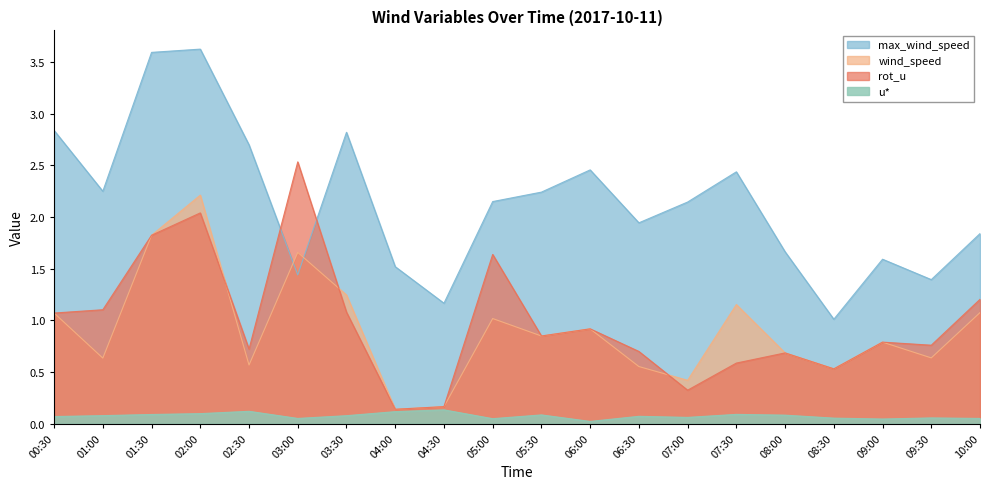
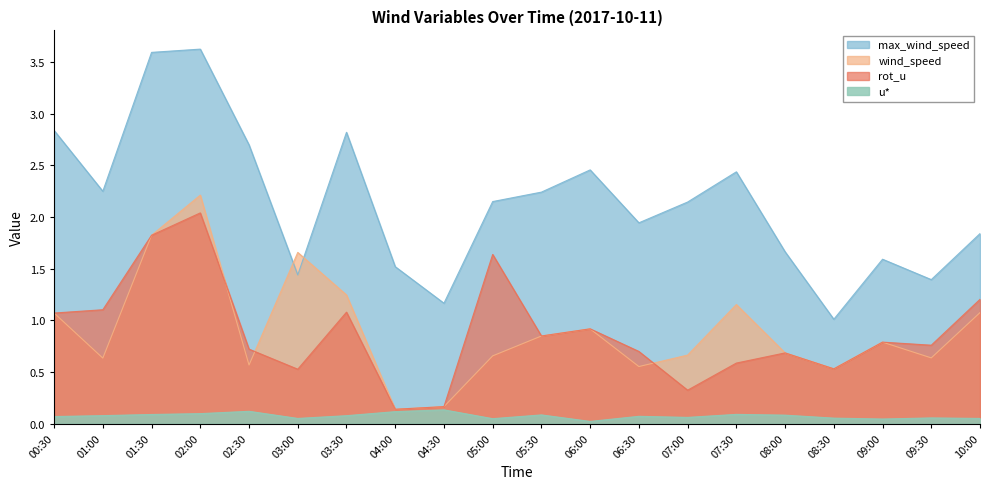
  {
    "wind_speed": {
      "01:00": 0.63,
      "02:00": 2.21,
      "02:30": 0.57,
      "03:00": 1.66,
      "03:30": 1.25,
-     "05:00": 1.02,
+     "05:00": 0.66,
      "06:30": 0.55,
-     "07:00": 0.42,
+     "07:00": 0.66,
      "07:30": 1.15,
      "09:30": 0.64,
      "10:00": 1.07
    },
    "rot_u": {
      "01:00": 1.10,
      "02:00": 2.04,
      "02:30": 0.72,
-     "03:00": 2.53,
+     "03:00": 0.53,
      "03:30": 1.08,
      "05:00": 1.64,
      "06:30": 0.70,
      "07:00": 0.32,
      "07:30": 0.59,
      "09:30": 0.76,
      "10:00": 1.20
    }
  }
